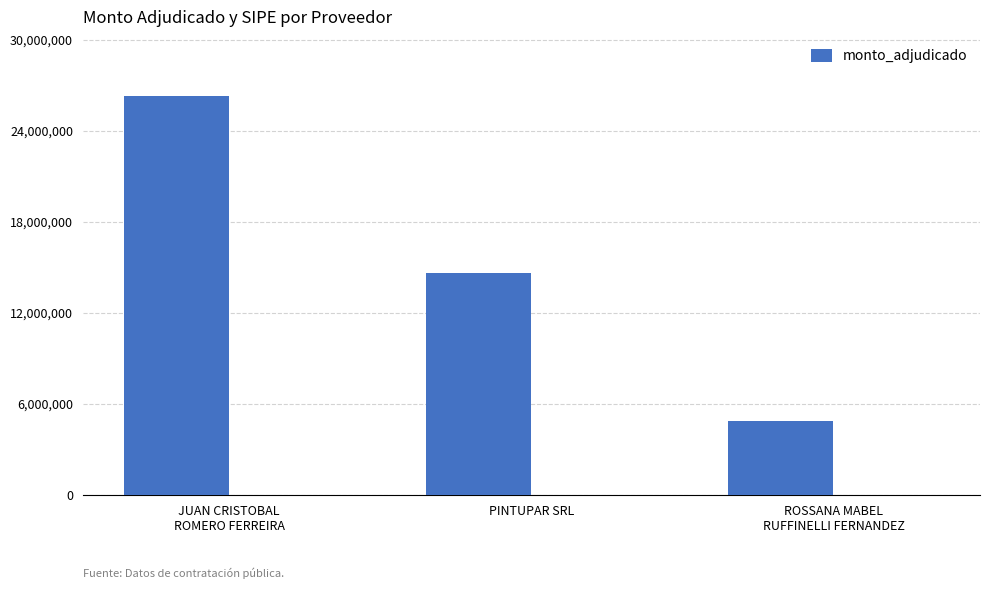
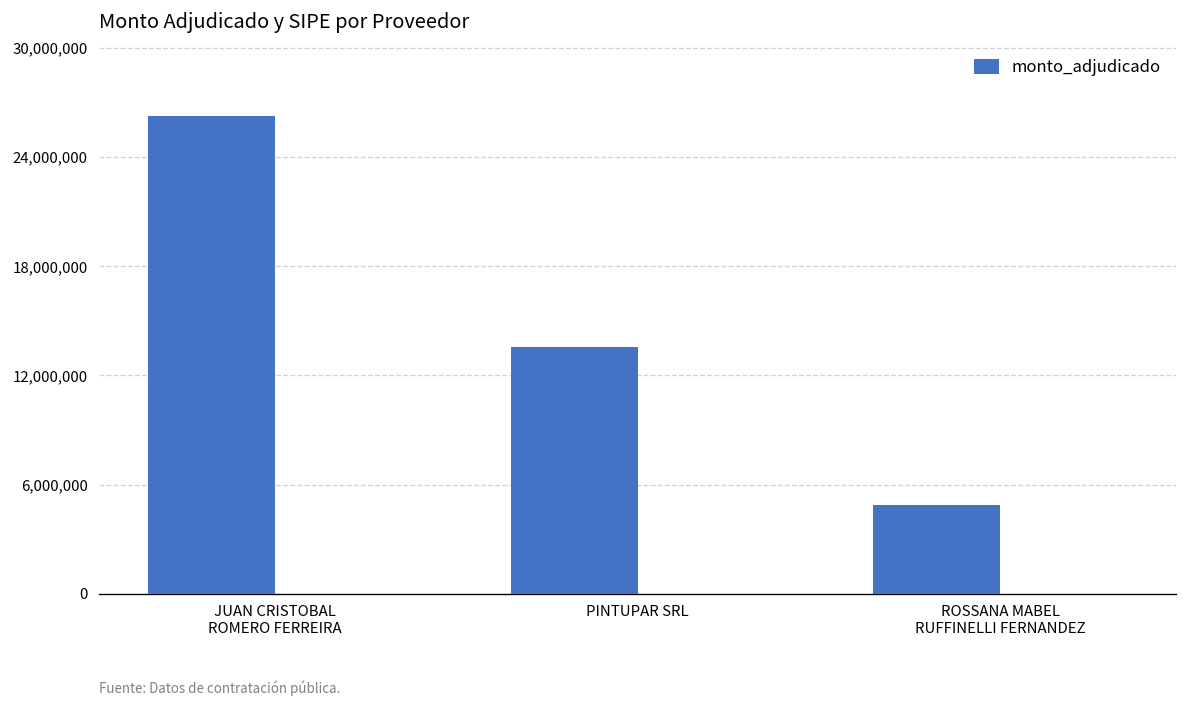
  {
    "monto_adjudicado": {
      "JUAN CRISTOBAL ROMERO FERREIRA": "26,300,000",
-     "PINTUPAR SRL": "14,700,000",
+     "PINTUPAR SRL": "13,600,000",
      "ROSSANA MABEL RUFFINELLI FERNANDEZ": "4,900,000"
    }
  }
